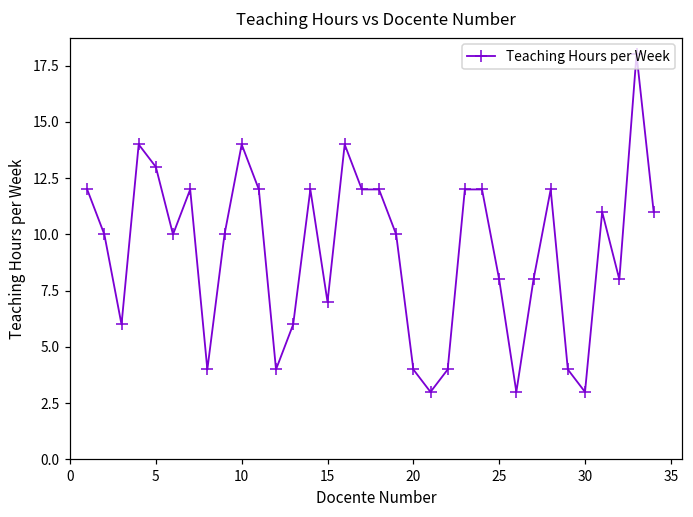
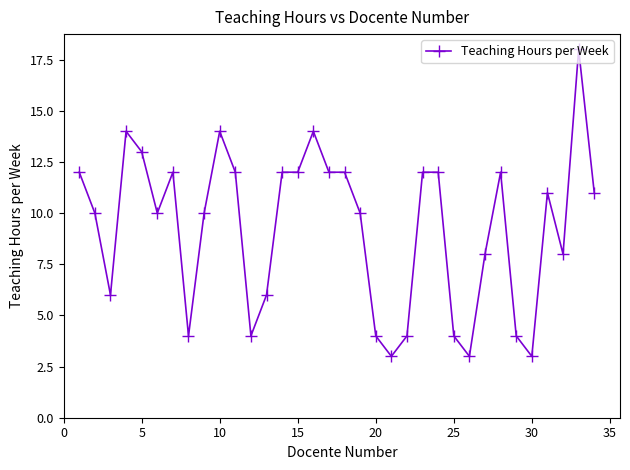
  {
    "5": 13,
    "10": 14,
-   "15": 7,
+   "15": 12,
    "20": 4,
-   "25": 8,
+   "25": 4,
    "30": 3
  }
